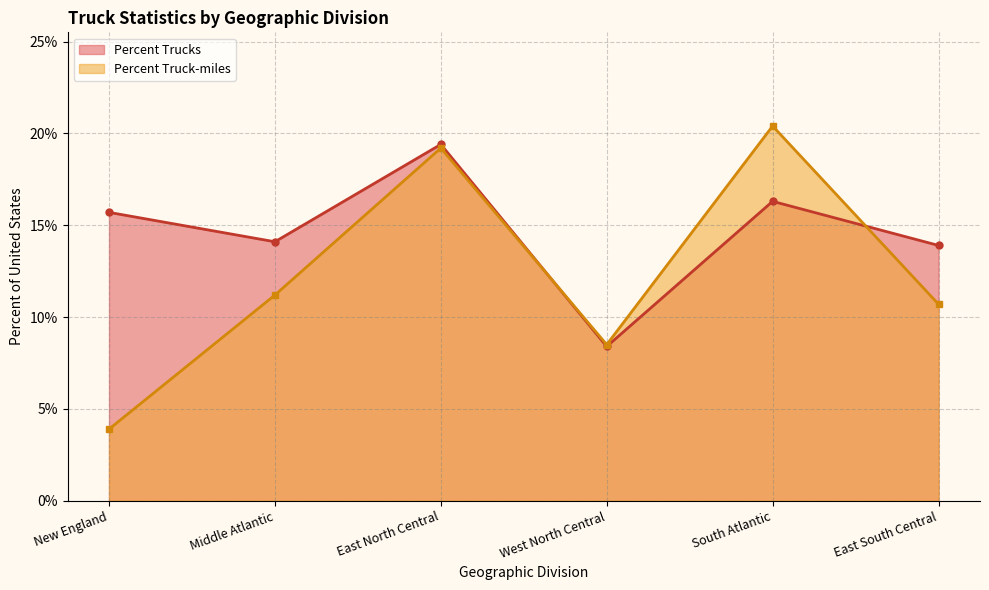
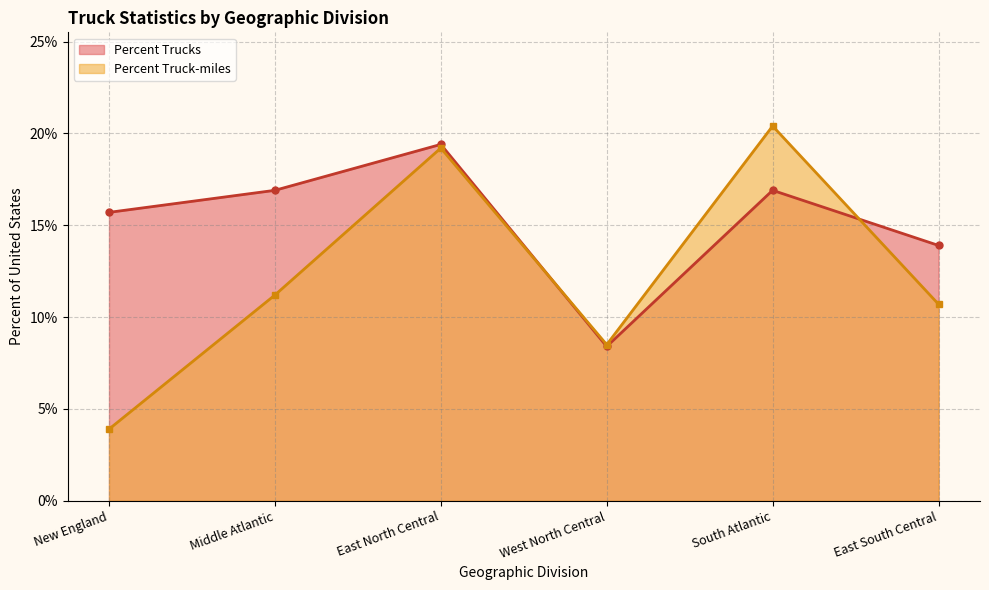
  {
    "Percent Trucks": {
      "New England": "15.7%",
-     "Middle Atlantic": "14.1%",
+     "Middle Atlantic": "16.9%",
      "East North Central": "19.4%",
-     "South Atlantic": "16.3%",
+     "South Atlantic": "16.9%",
      "East South Central": "13.9%"
    },
    "Percent Truck-miles": {
      "New England": "3.9%",
      "Middle Atlantic": "11.2%",
      "East North Central": "19.2%",
      "South Atlantic": "20.4%",
      "East South Central": "10.7%"
    }
  }
